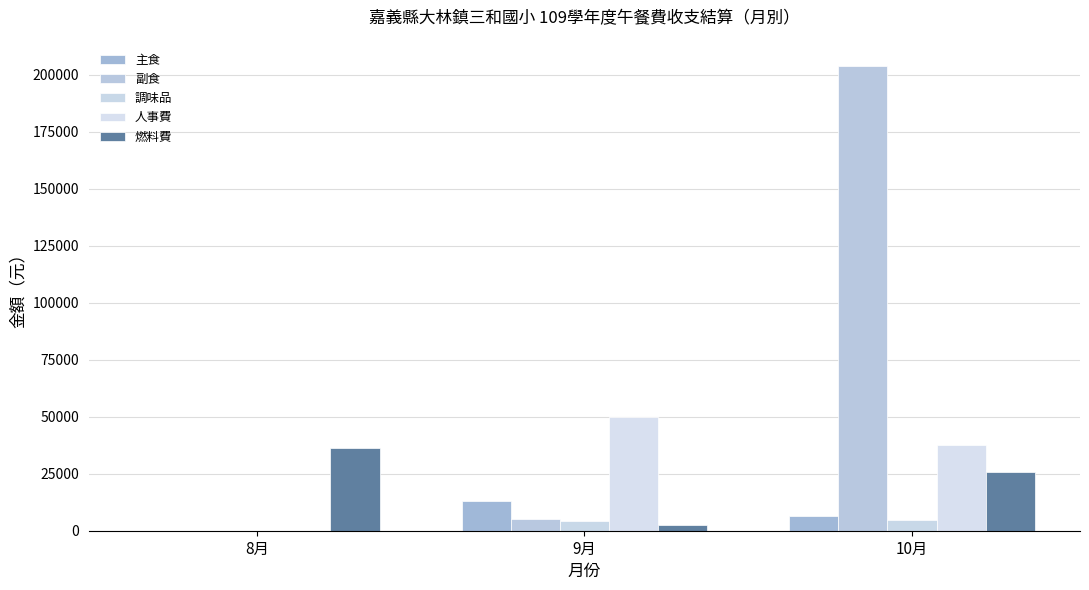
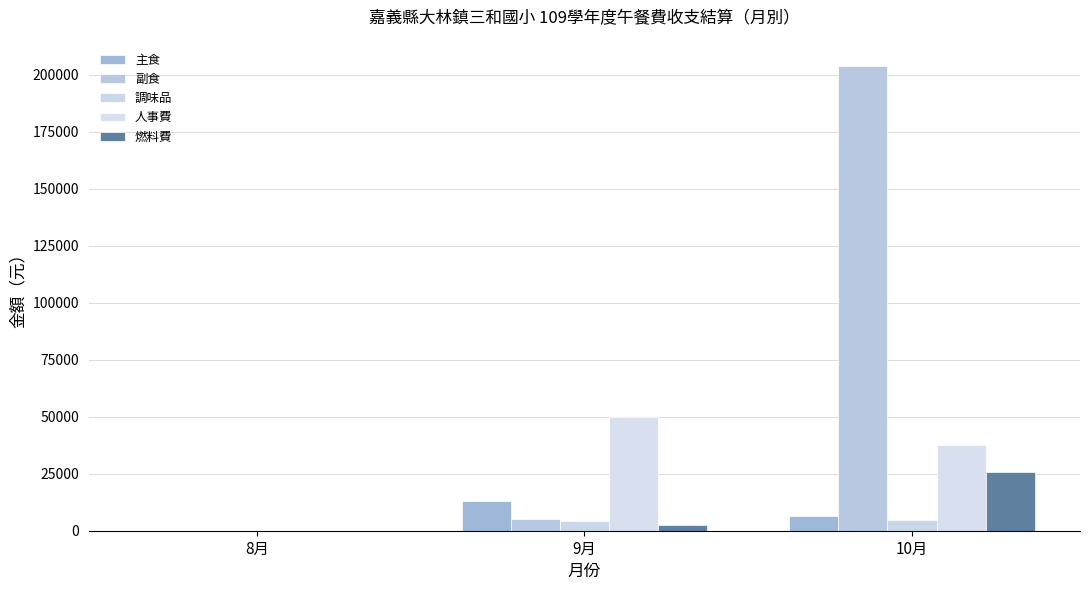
  {
    "燃料費": {
-     "8月": 36000,
+     "8月": 0,
      "9月": 3000,
      "10月": 26000
    }
  }
